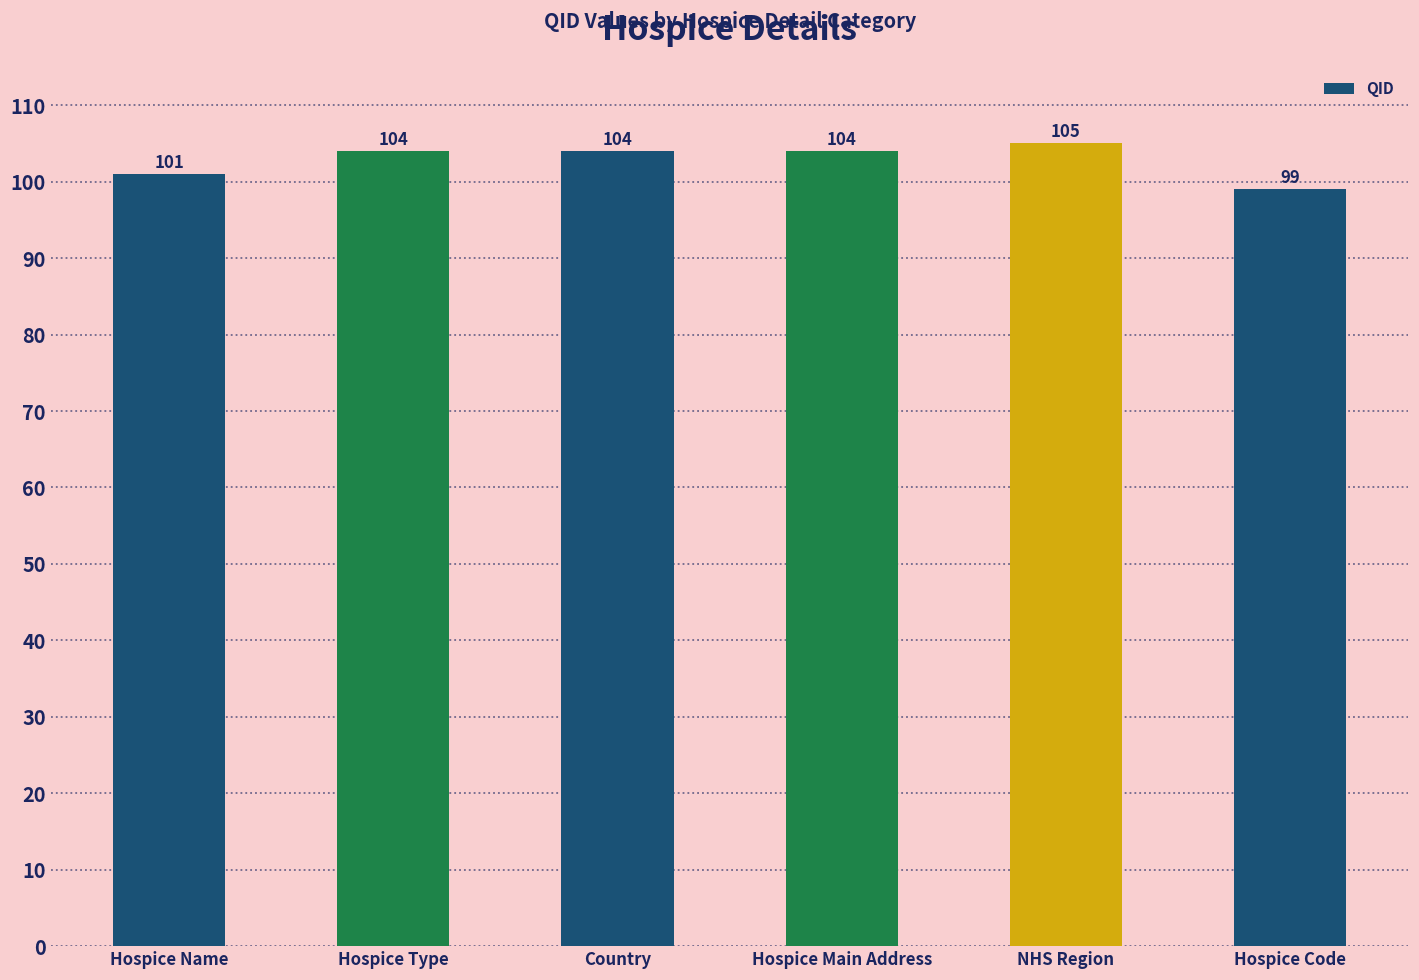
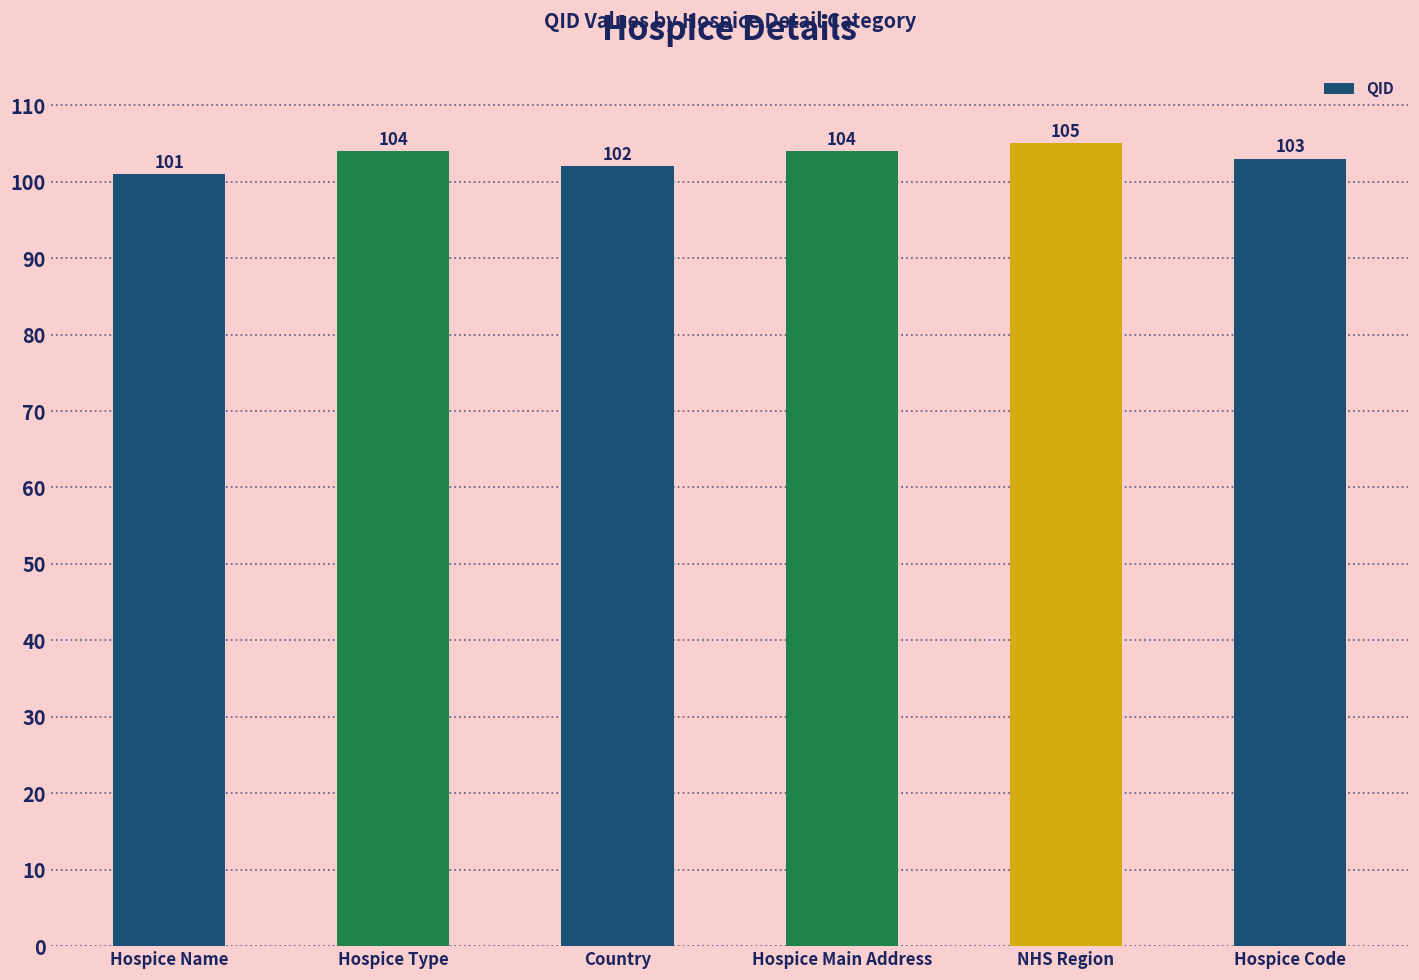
  {
    "Hospice Name": 101,
    "Hospice Type": 104,
-   "Country": 104,
+   "Country": 102,
    "Hospice Main Address": 104,
    "NHS Region": 105,
-   "Hospice Code": 99
+   "Hospice Code": 103
  }
